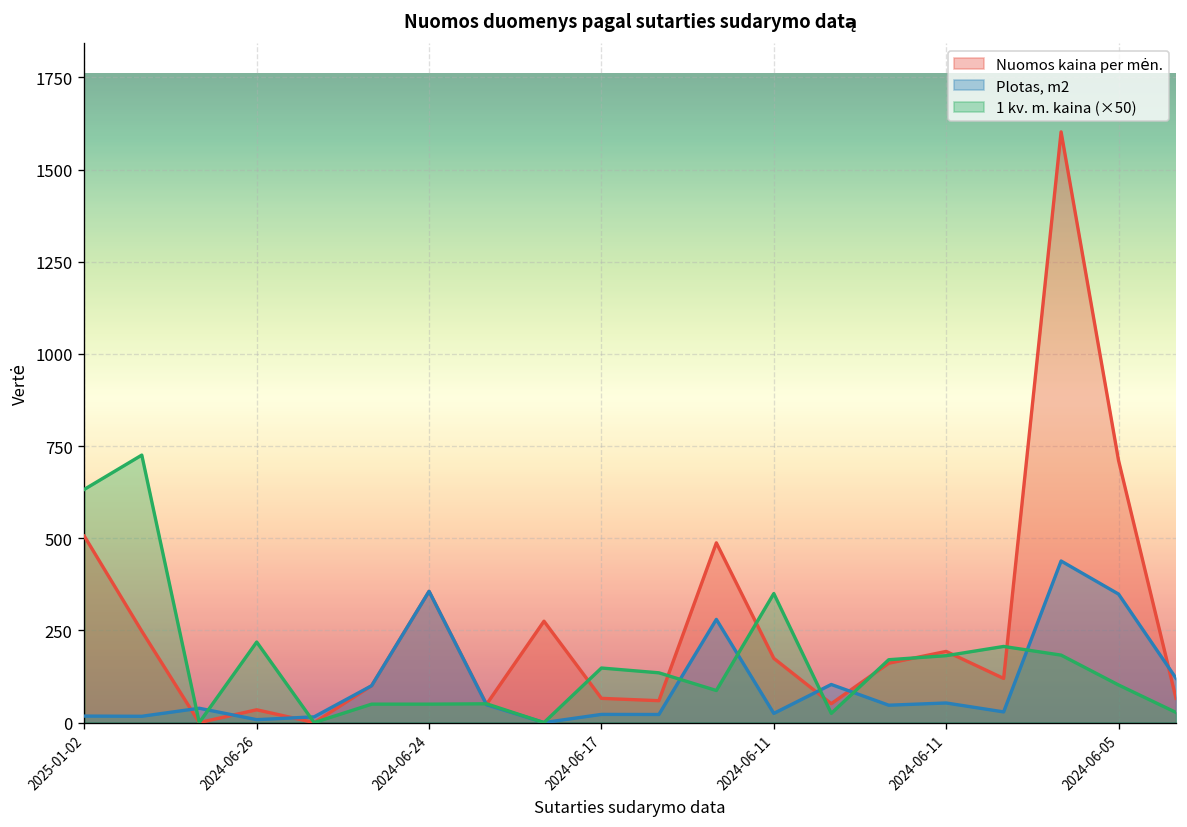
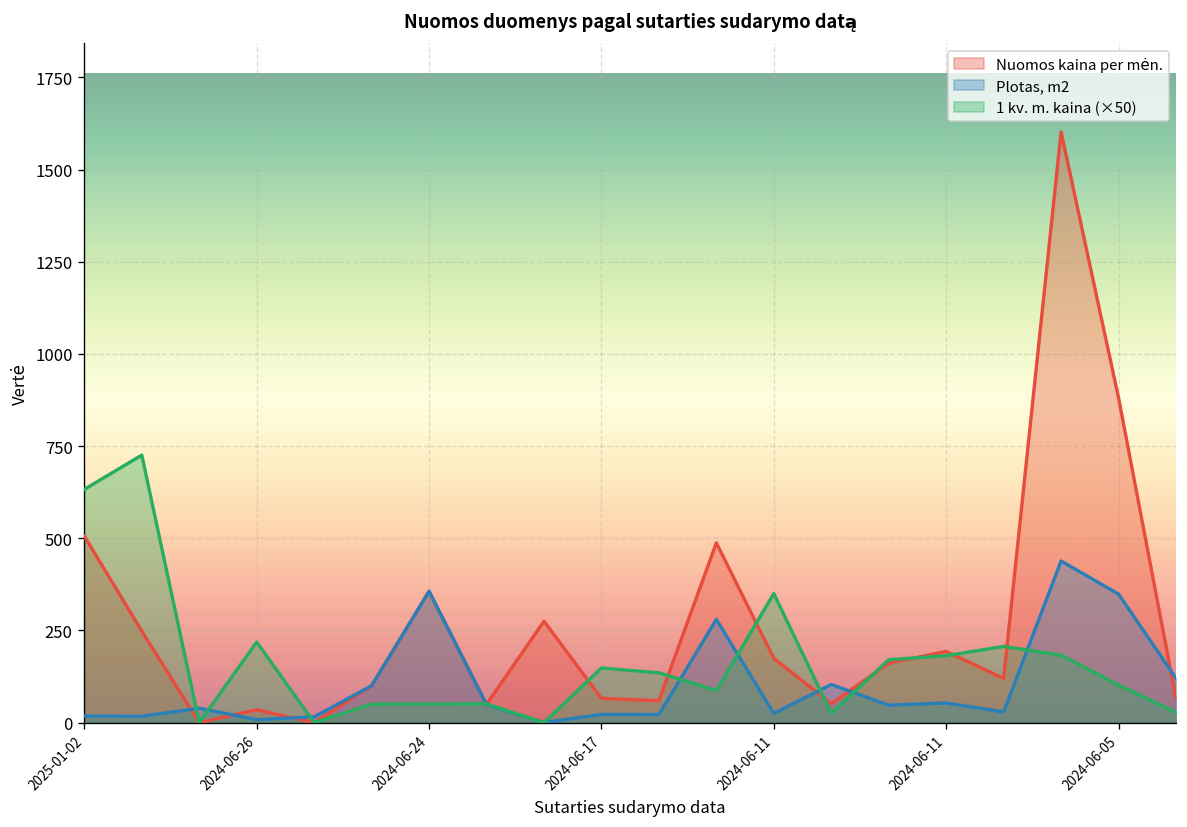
  {
    "Nuomos kaina per mėn.": {
      "2025-01-02": 510,
      "2024-06-17": 70,
-     "2024-06-05": 710
+     "2024-06-05": 880
    }
  }
